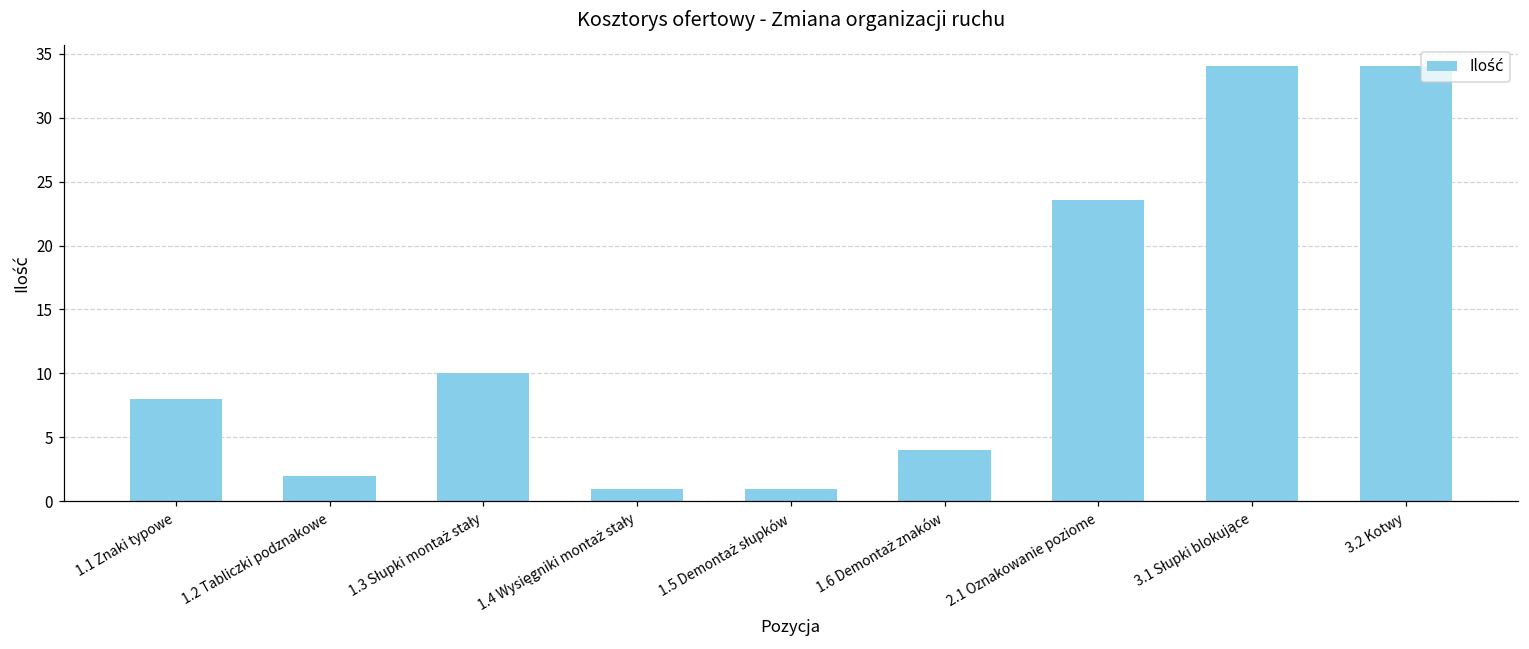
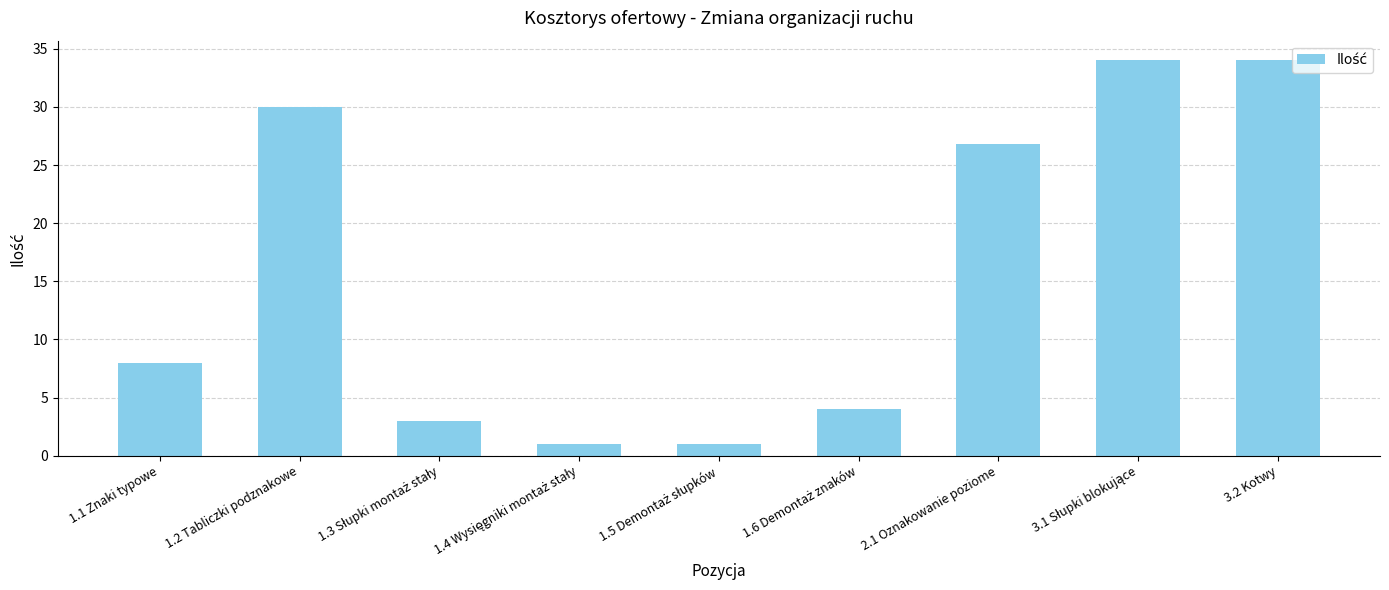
  {
    "1.1 Znaki typowe": 8.0,
-   "1.2 Tabliczki podznakowe": 2,
-   "1.3 Słupki montaż stały": 10,
+   "1.2 Tabliczki podznakowe": 30,
+   "1.3 Słupki montaż stały": 3,
    "1.4 Wysięgniki montaż stały": 1.0,
    "1.5 Demontaż słupków": 1.0,
    "1.6 Demontaż znaków": 4.0,
-   "2.1 Oznakowanie poziome": 23.6,
+   "2.1 Oznakowanie poziome": 26.8,
    "3.1 Słupki blokujące": 34.0,
    "3.2 Kotwy": 34.0
  }
